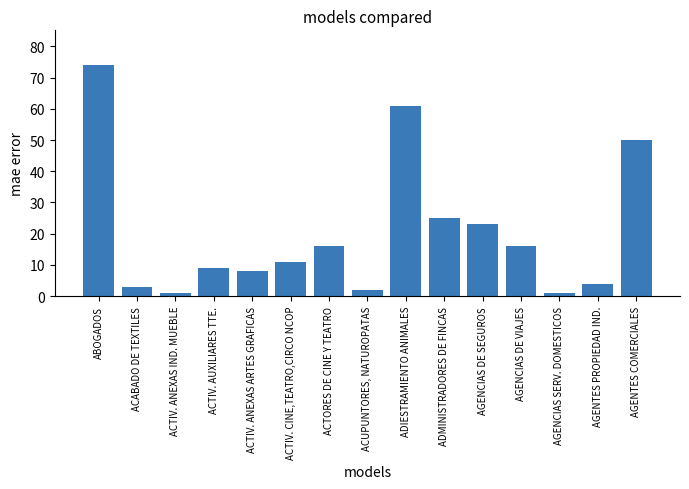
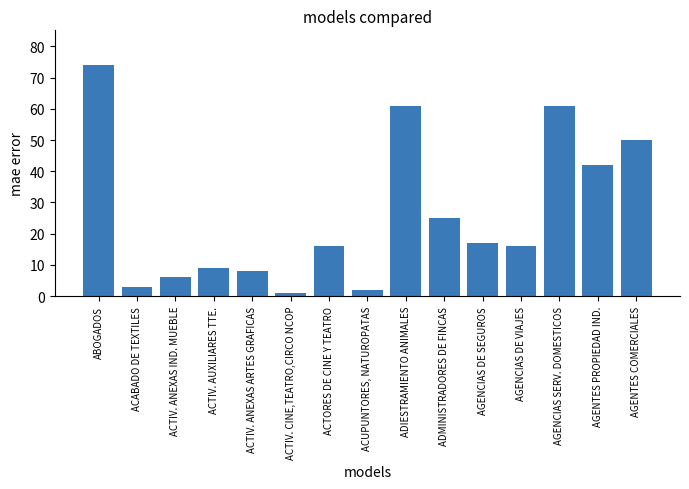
  {
    "ABOGADOS": 74,
    "ACABADO DE TEXTILES": 3,
-   "ACTIV. ANEXAS IND. MUEBLE": 1,
+   "ACTIV. ANEXAS IND. MUEBLE": 6,
    "ACTIV. AUXILIARES TTE.": 9,
    "ACTIV. ANEXAS ARTES GRAFICAS": 8,
-   "ACTIV. CINE,TEATRO,CIRCO NCOP": 11,
+   "ACTIV. CINE,TEATRO,CIRCO NCOP": 1,
    "ACTORES DE CINE Y TEATRO": 16,
    "ACUPUNTORES, NATUROPATAS": 2,
    "ADIESTRAMIENTO ANIMALES": 61,
    "ADMINISTRADORES DE FINCAS": 25,
-   "AGENCIAS DE SEGUROS": 23,
+   "AGENCIAS DE SEGUROS": 17,
    "AGENCIAS DE VIAJES": 16,
-   "AGENCIAS SERV. DOMESTICOS": 1,
-   "AGENTES PROPIEDAD IND.": 4,
+   "AGENCIAS SERV. DOMESTICOS": 61,
+   "AGENTES PROPIEDAD IND.": 42,
    "AGENTES COMERCIALES": 50
  }
